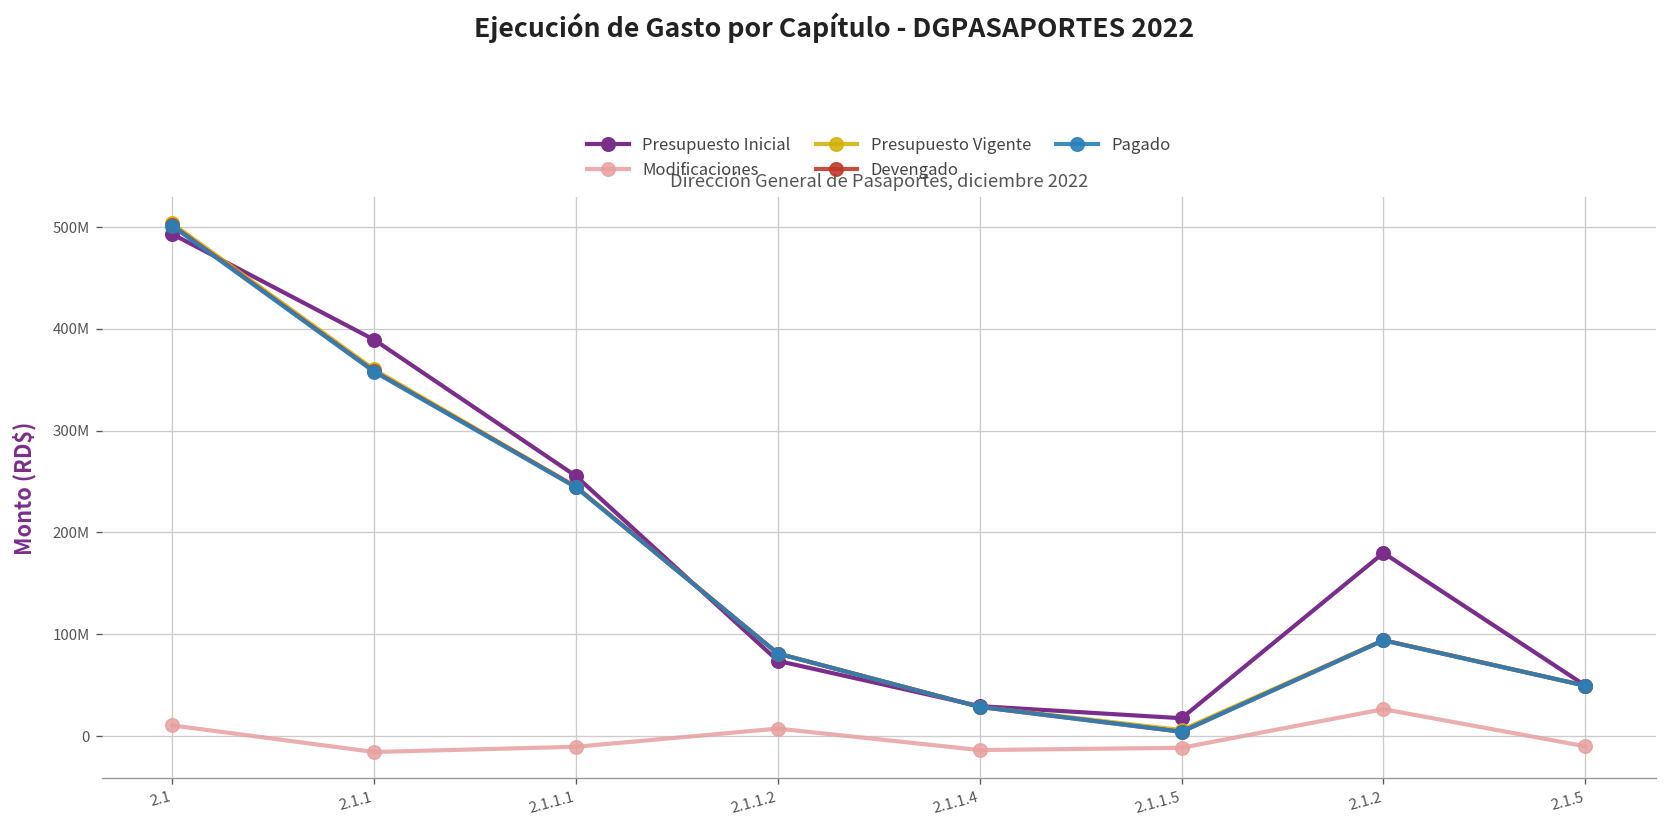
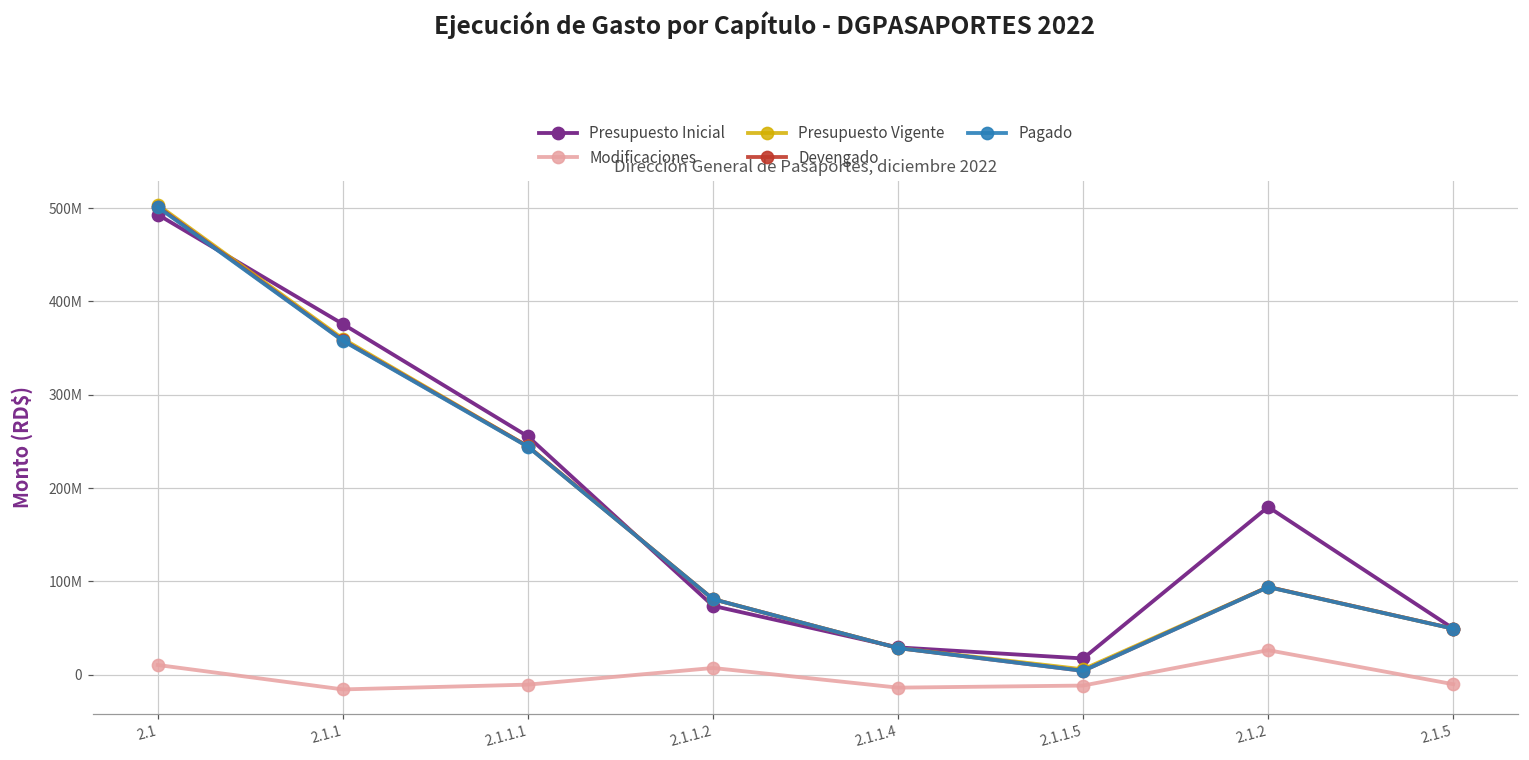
  {
    "Presupuesto Inicial": {
      "2.1": 490000000,
-     "2.1.1": 390000000,
+     "2.1.1": 380000000,
      "2.1.1.1": 260000000,
      "2.1.1.2": 70000000,
      "2.1.1.5": 20000000,
      "2.1.2": 180000000
    },
    "Modificaciones": {
      "2.1": 10000000,
      "2.1.1": -20000000,
      "2.1.1.1": -10000000,
      "2.1.1.2": 10000000,
      "2.1.1.4": -10000000,
      "2.1.1.5": -10000000,
      "2.1.2": 30000000,
      "2.1.5": -10000000
    }
  }
